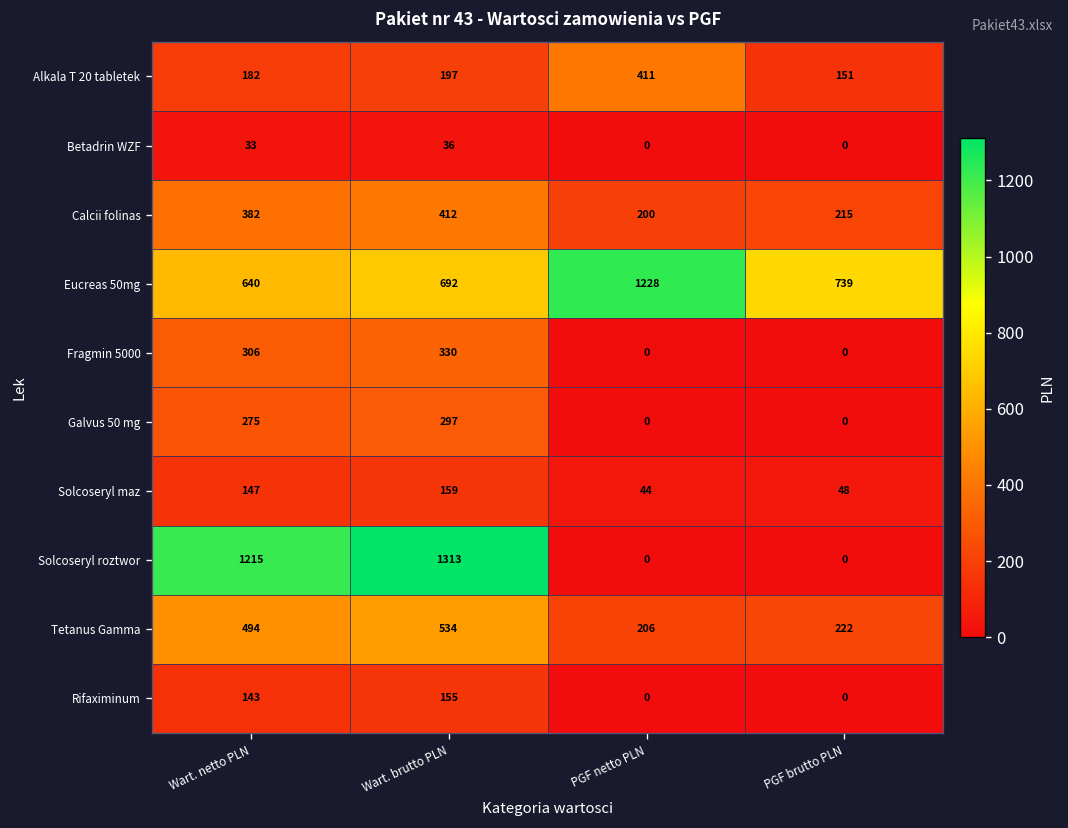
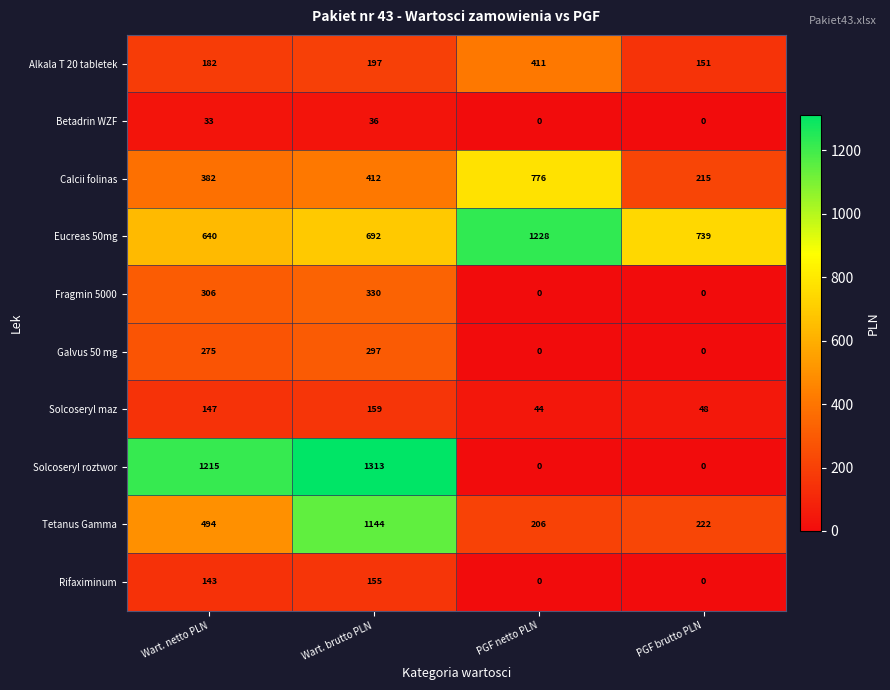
  {
    "Alkala T 20 tabletek": {
      "Wart. netto PLN": 182,
      "Wart. brutto PLN": 197,
      "PGF netto PLN": 411,
      "PGF brutto PLN": 151
    },
    "Betadrin WZF": {
      "Wart. netto PLN": 33,
      "Wart. brutto PLN": 36,
      "PGF netto PLN": 0,
      "PGF brutto PLN": 0
    },
    "Calcii folinas": {
      "Wart. netto PLN": 382,
      "Wart. brutto PLN": 412,
-     "PGF netto PLN": 200,
+     "PGF netto PLN": 776,
      "PGF brutto PLN": 215
    },
    "Eucreas 50mg": {
      "Wart. netto PLN": 640,
      "Wart. brutto PLN": 692,
      "PGF netto PLN": 1228,
      "PGF brutto PLN": 739
    },
    "Fragmin 5000": {
      "Wart. netto PLN": 306,
      "Wart. brutto PLN": 330,
      "PGF netto PLN": 0,
      "PGF brutto PLN": 0
    },
    "Galvus 50 mg": {
      "Wart. netto PLN": 275,
      "Wart. brutto PLN": 297,
      "PGF netto PLN": 0,
      "PGF brutto PLN": 0
    },
    "Solcoseryl maz": {
      "Wart. netto PLN": 147,
      "Wart. brutto PLN": 159,
      "PGF netto PLN": 44,
      "PGF brutto PLN": 48
    },
    "Solcoseryl roztwor": {
      "Wart. netto PLN": 1215,
      "Wart. brutto PLN": 1313,
      "PGF netto PLN": 0,
      "PGF brutto PLN": 0
    },
    "Tetanus Gamma": {
      "Wart. netto PLN": 494,
-     "Wart. brutto PLN": 534,
+     "Wart. brutto PLN": 1144,
      "PGF netto PLN": 206,
      "PGF brutto PLN": 222
    },
    "Rifaximinum": {
      "Wart. netto PLN": 143,
      "Wart. brutto PLN": 155,
      "PGF netto PLN": 0,
      "PGF brutto PLN": 0
    }
  }
